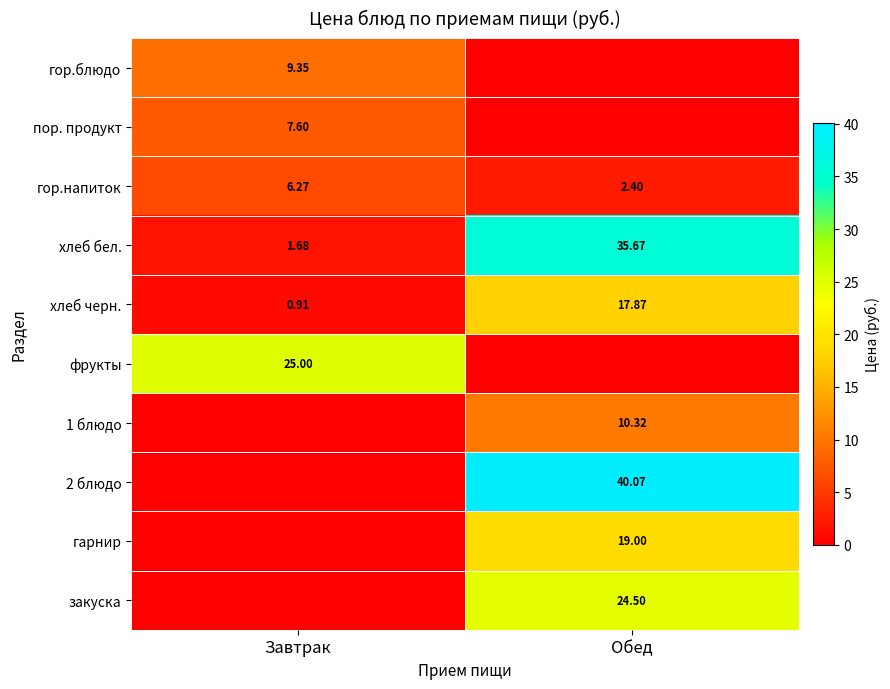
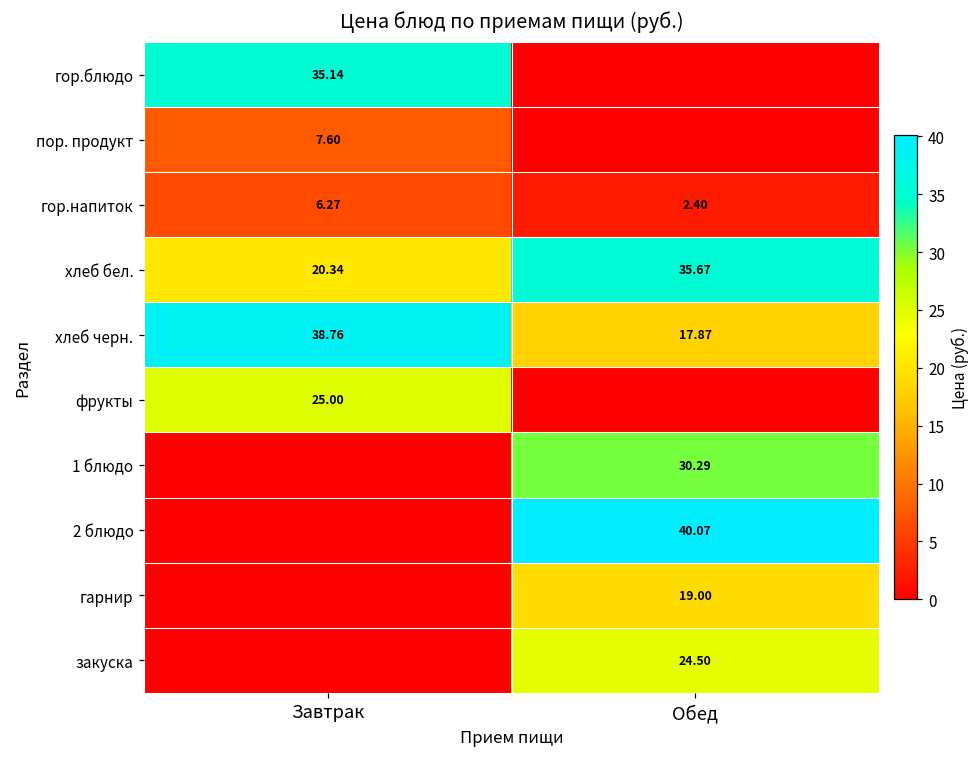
  {
    "гор.блюдо": {
-     "Завтрак": 9.35
+     "Завтрак": 35.14
    },
    "пор. продукт": {
      "Завтрак": 7.60
    },
    "гор.напиток": {
      "Завтрак": 6.27,
      "Обед": 2.40
    },
    "хлеб бел.": {
-     "Завтрак": 1.68,
+     "Завтрак": 20.34,
      "Обед": 35.67
    },
    "хлеб черн.": {
-     "Завтрак": 0.91,
+     "Завтрак": 38.76,
      "Обед": 17.87
    },
    "фрукты": {
      "Завтрак": 25.00
    },
    "1 блюдо": {
-     "Обед": 10.32
+     "Обед": 30.29
    },
    "2 блюдо": {
      "Обед": 40.07
    },
    "гарнир": {
      "Обед": 19.00
    },
    "закуска": {
      "Обед": 24.50
    }
  }
